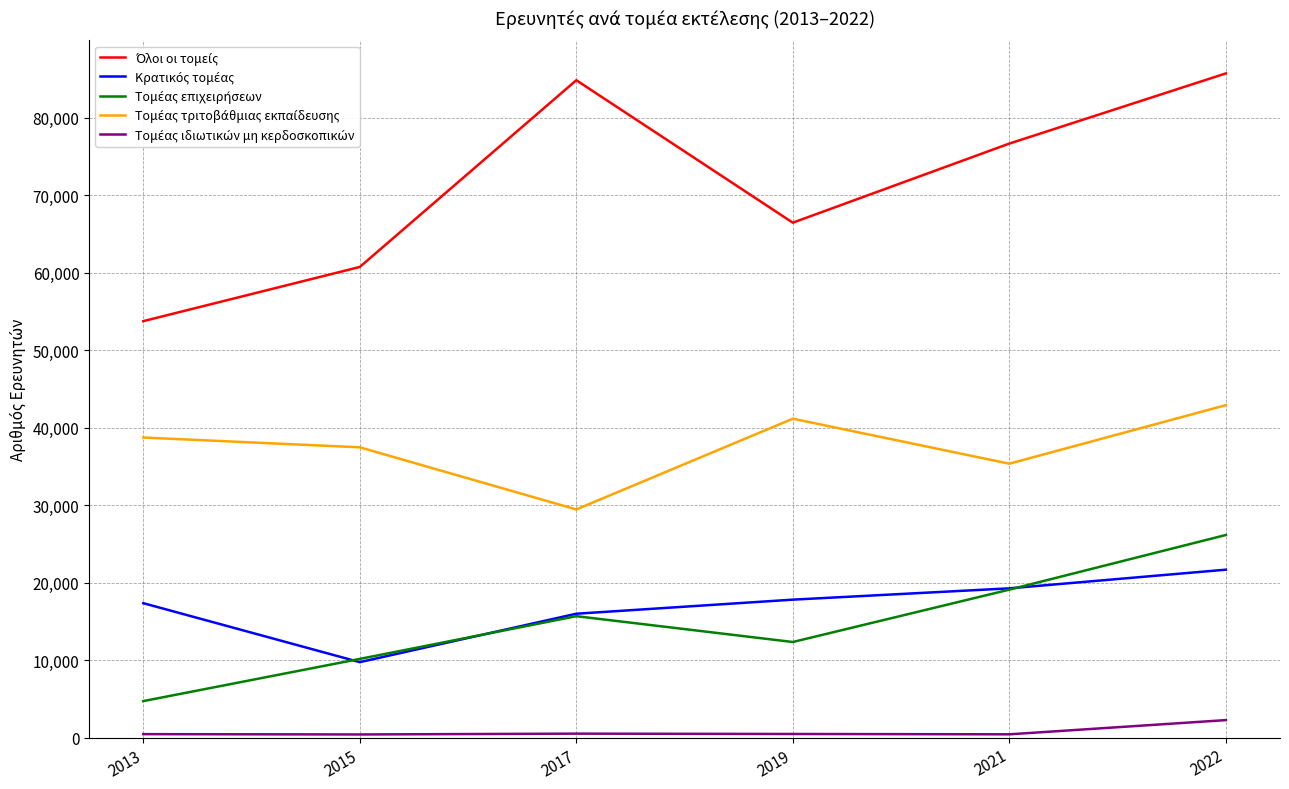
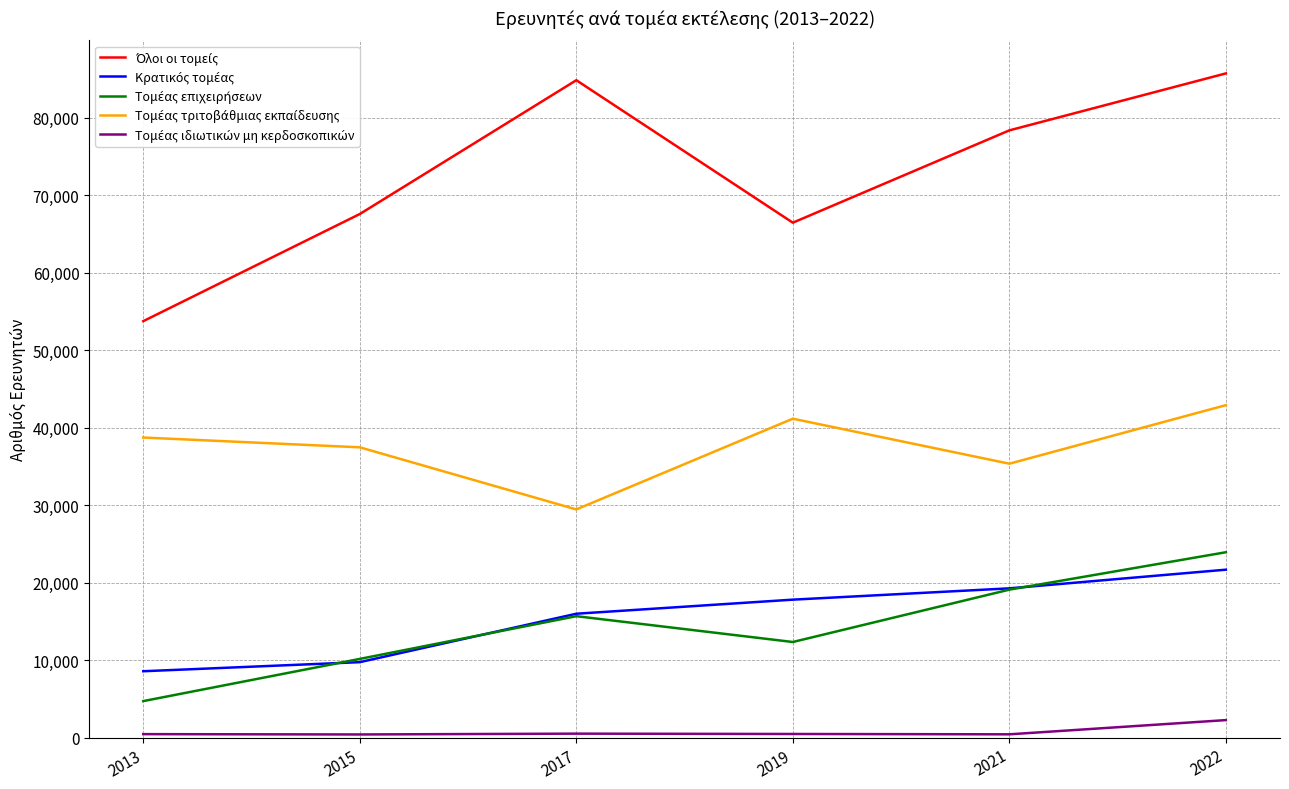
  {
    "Όλοι οι τομείς": {
      "2013": "54,000",
-     "2015": "61,000",
+     "2015": "68,000",
      "2017": "85,000",
      "2019": "66,000",
-     "2021": "77,000",
+     "2021": "78,000",
      "2022": "86,000"
    },
    "Κρατικός τομέας": {
-     "2013": "17,000",
+     "2013": "9,000",
      "2015": "10,000",
      "2019": "18,000",
      "2022": "22,000"
    },
    "Τομέας επιχειρήσεων": {
      "2013": "5,000",
      "2015": "10,000",
      "2019": "12,000",
-     "2022": "26,000"
+     "2022": "24,000"
    },
    "Τομέας τριτοβάθμιας εκπαίδευσης": {
      "2013": "39,000",
      "2015": "37,000",
      "2017": "29,000",
      "2019": "41,000",
      "2021": "35,000",
      "2022": "43,000"
    },
    "Τομέας ιδιωτικών μη κερδοσκοπικών": {
      "2013": "0",
      "2015": "0",
      "2017": "1,000",
      "2019": "0",
      "2021": "0",
      "2022": "2,000"
    }
  }
